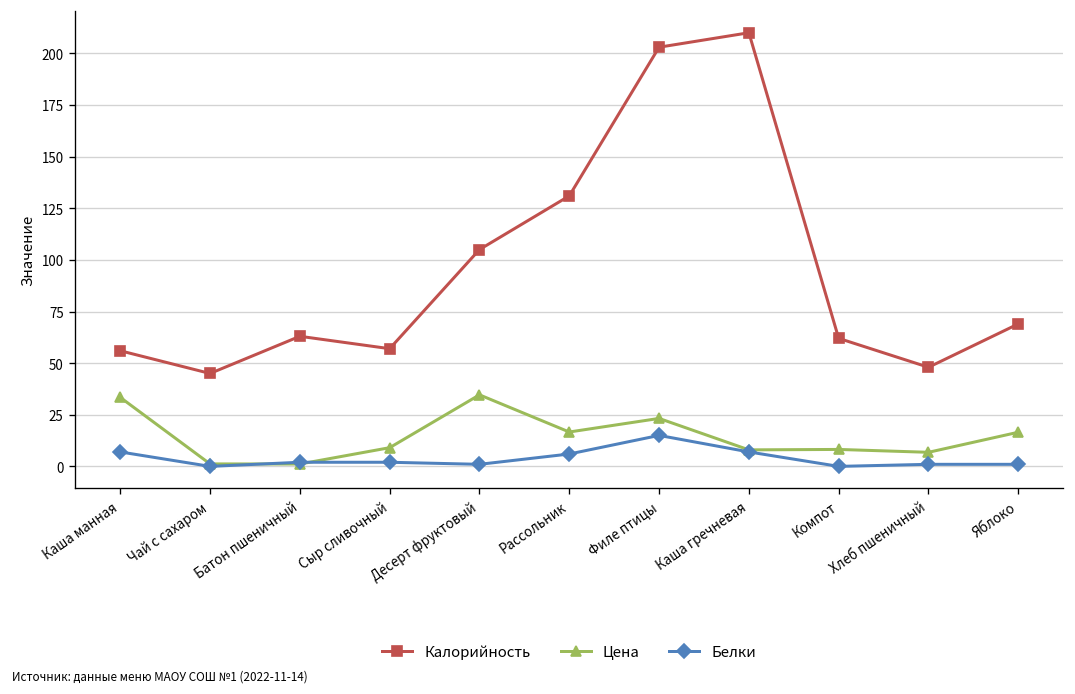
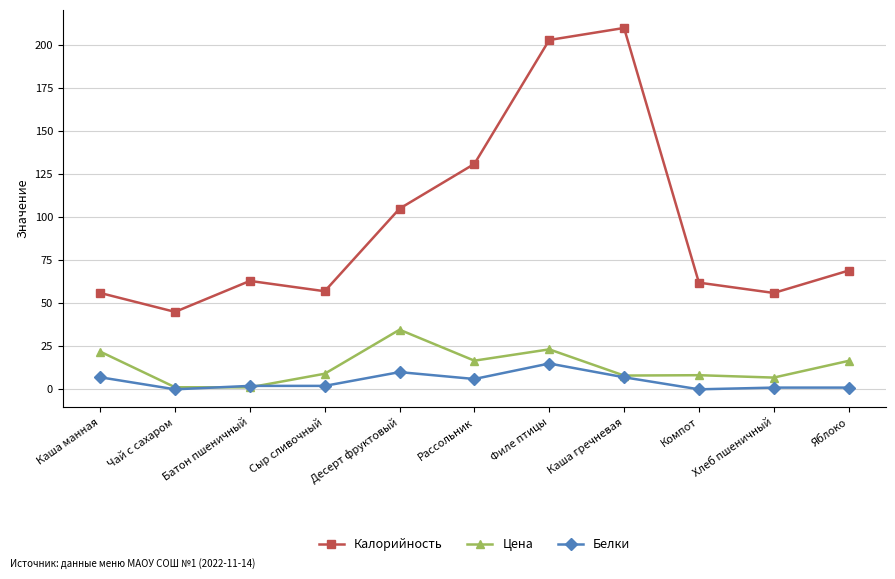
  {
    "Калорийность": {
      "Каша манная": 56,
      "Чай с сахаром": 45,
      "Батон пшеничный": 63,
      "Сыр сливочный": 57,
      "Десерт фруктовый": 105,
      "Рассольник": 131,
      "Филе птицы": 203,
      "Каша гречневая": 210,
      "Компот": 62,
-     "Хлеб пшеничный": 48,
+     "Хлеб пшеничный": 56,
      "Яблоко": 69
    },
    "Цена": {
-     "Каша манная": 33,
+     "Каша манная": 22,
      "Сыр сливочный": 9,
      "Десерт фруктовый": 35,
      "Рассольник": 17,
      "Филе птицы": 23,
      "Компот": 8,
      "Хлеб пшеничный": 7,
      "Яблоко": 17
    },
    "Белки": {
      "Каша манная": 7,
      "Сыр сливочный": 2,
-     "Десерт фруктовый": 1,
+     "Десерт фруктовый": 10,
      "Рассольник": 6,
      "Филе птицы": 15,
      "Компот": 0,
      "Хлеб пшеничный": 1,
      "Яблоко": 1
    }
  }
